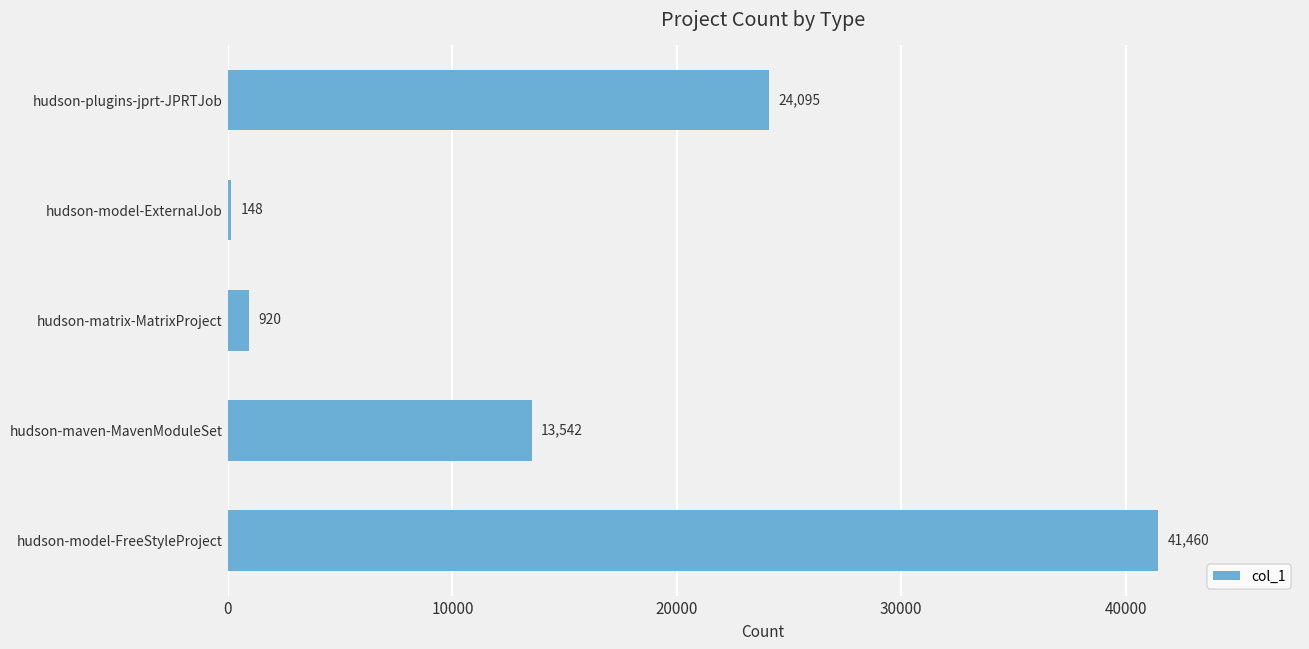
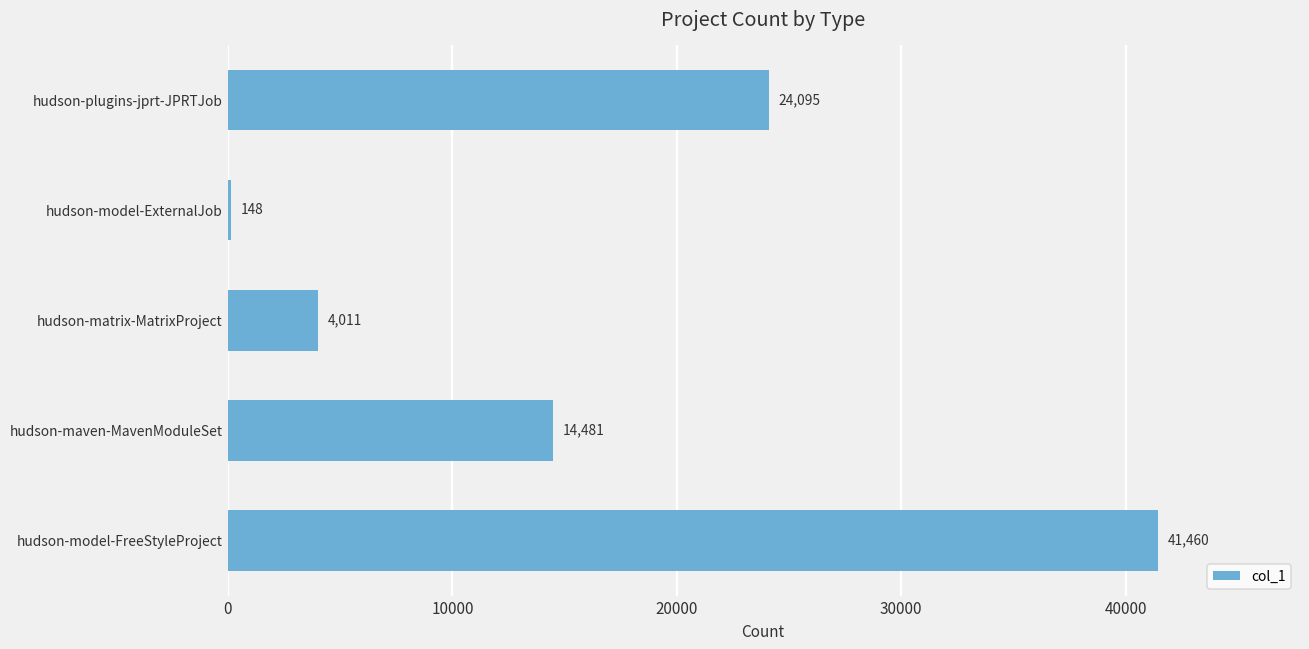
  {
    "hudson-plugins-jprt-JPRTJob": "24,095",
    "hudson-model-ExternalJob": "148",
-   "hudson-matrix-MatrixProject": "920",
-   "hudson-maven-MavenModuleSet": "13,542",
+   "hudson-matrix-MatrixProject": "4,011",
+   "hudson-maven-MavenModuleSet": "14,481",
    "hudson-model-FreeStyleProject": "41,460"
  }
